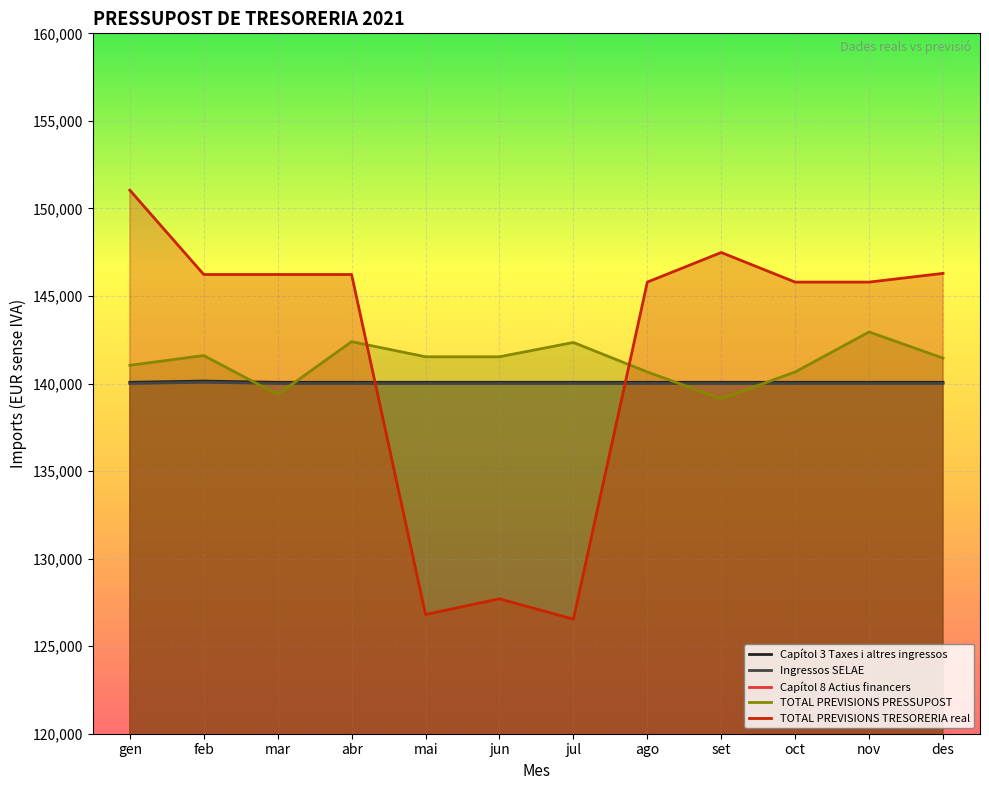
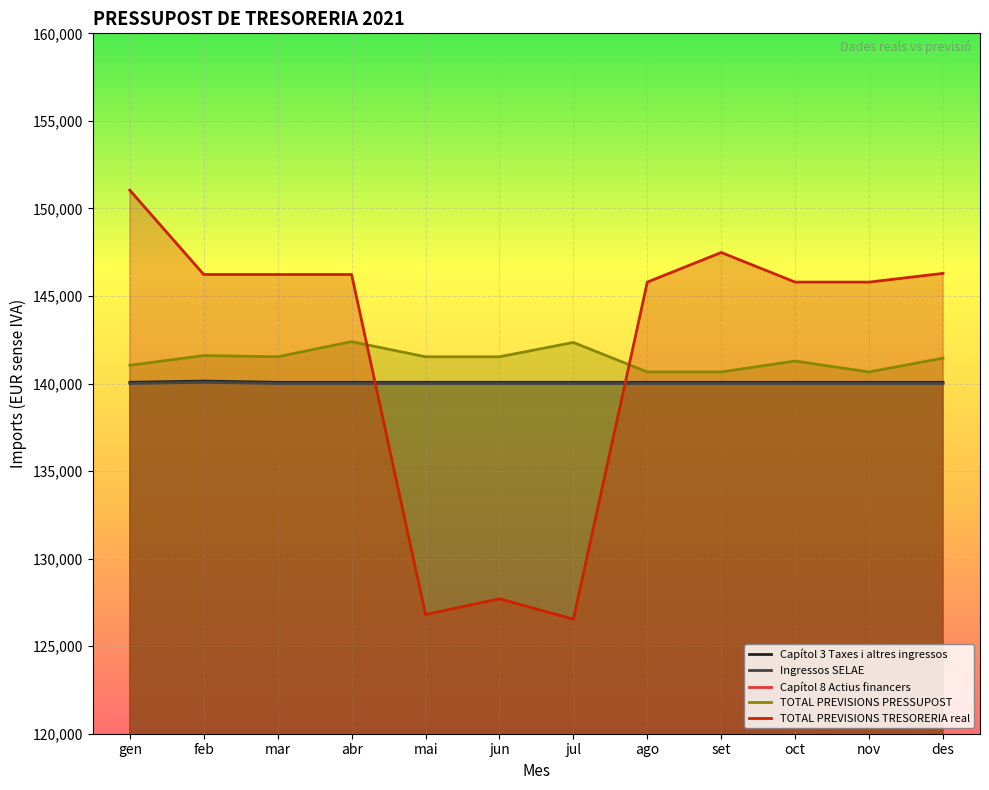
  {
    "TOTAL PREVISIONS PRESSUPOST": {
      "gen": "141,000",
      "feb": "141,600",
-     "mar": "139,400",
+     "mar": "141,500",
      "abr": "142,400",
      "mai": "141,500",
      "jun": "141,500",
      "jul": "142,300",
      "ago": "140,700",
-     "set": "139,100",
-     "oct": "140,700",
-     "nov": "142,900",
+     "set": "140,700",
+     "oct": "141,300",
+     "nov": "140,700",
      "des": "141,500"
    }
  }
